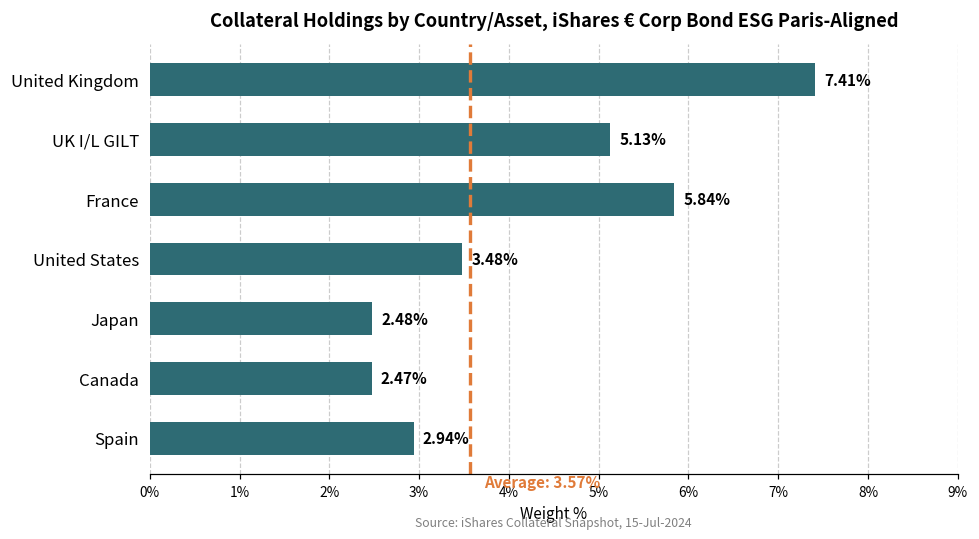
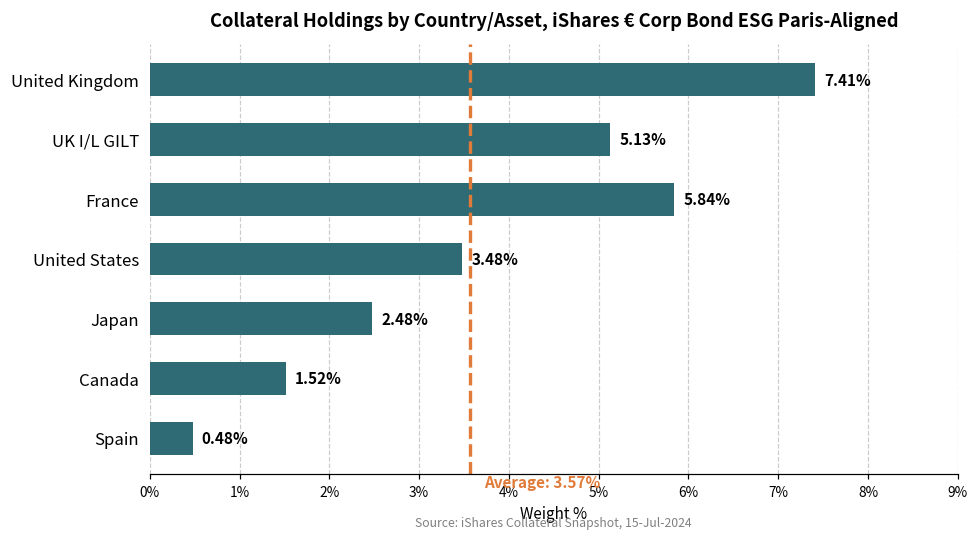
  {
    "United Kingdom": "7.41%",
    "UK I/L GILT": "5.13%",
    "France": "5.84%",
    "United States": "3.48%",
    "Japan": "2.48%",
-   "Canada": "2.47%",
-   "Spain": "2.94%"
+   "Canada": "1.52%",
+   "Spain": "0.48%"
  }
